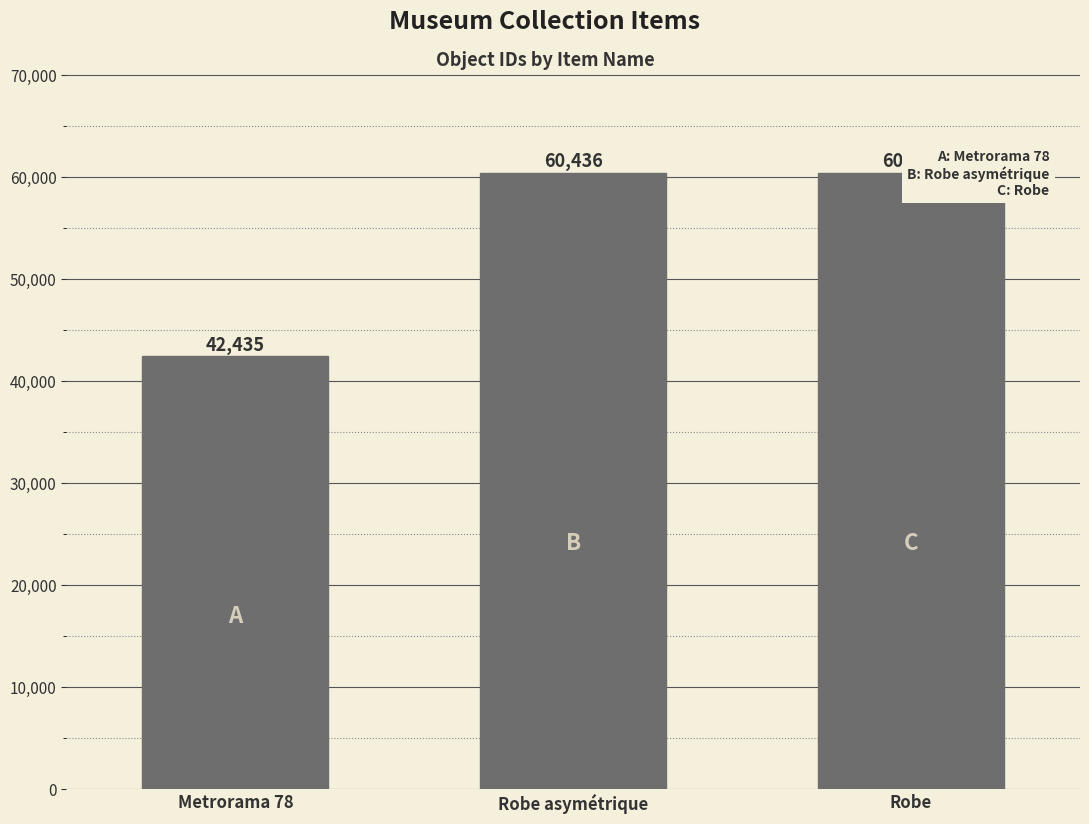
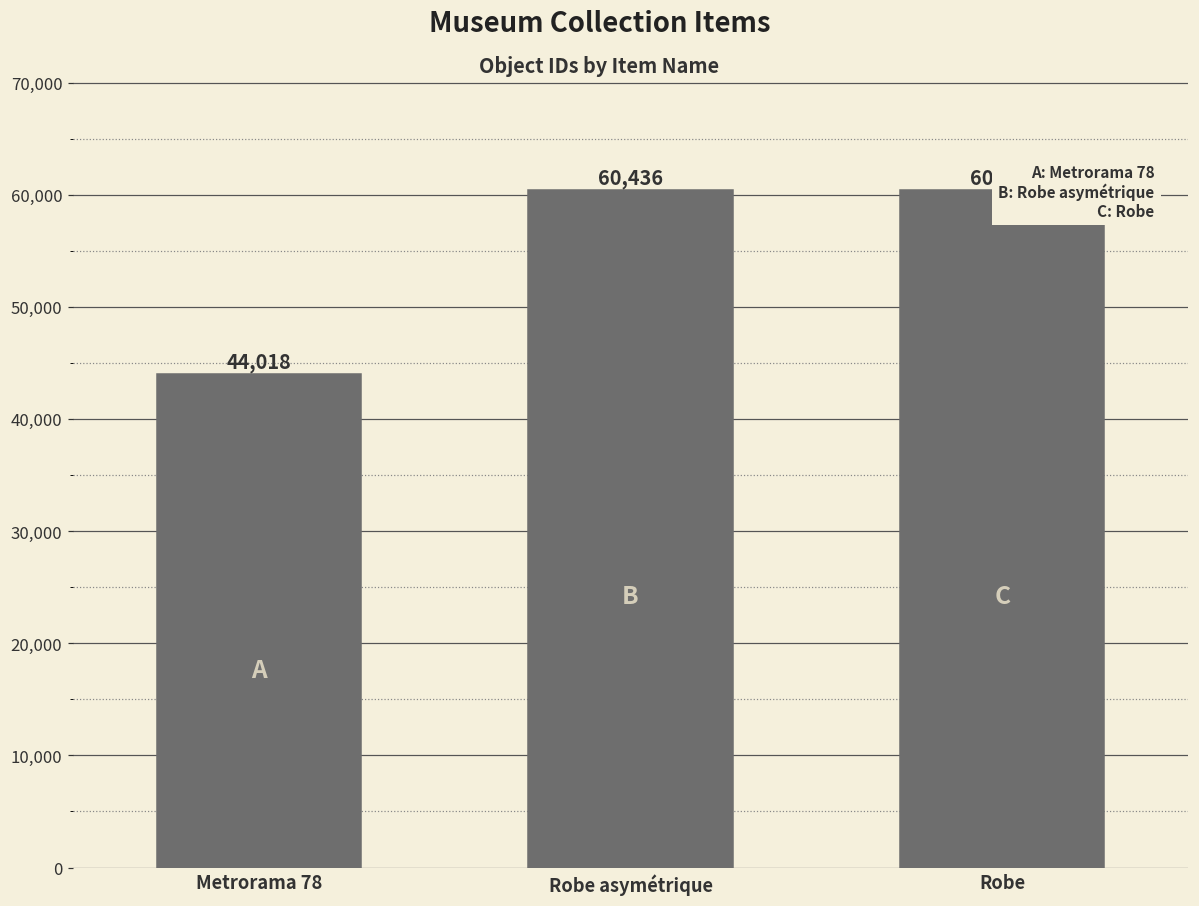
  {
-   "Metrorama 78": "42,435",
+   "Metrorama 78": "44,018",
    "Robe asymétrique": "60,436"
  }
